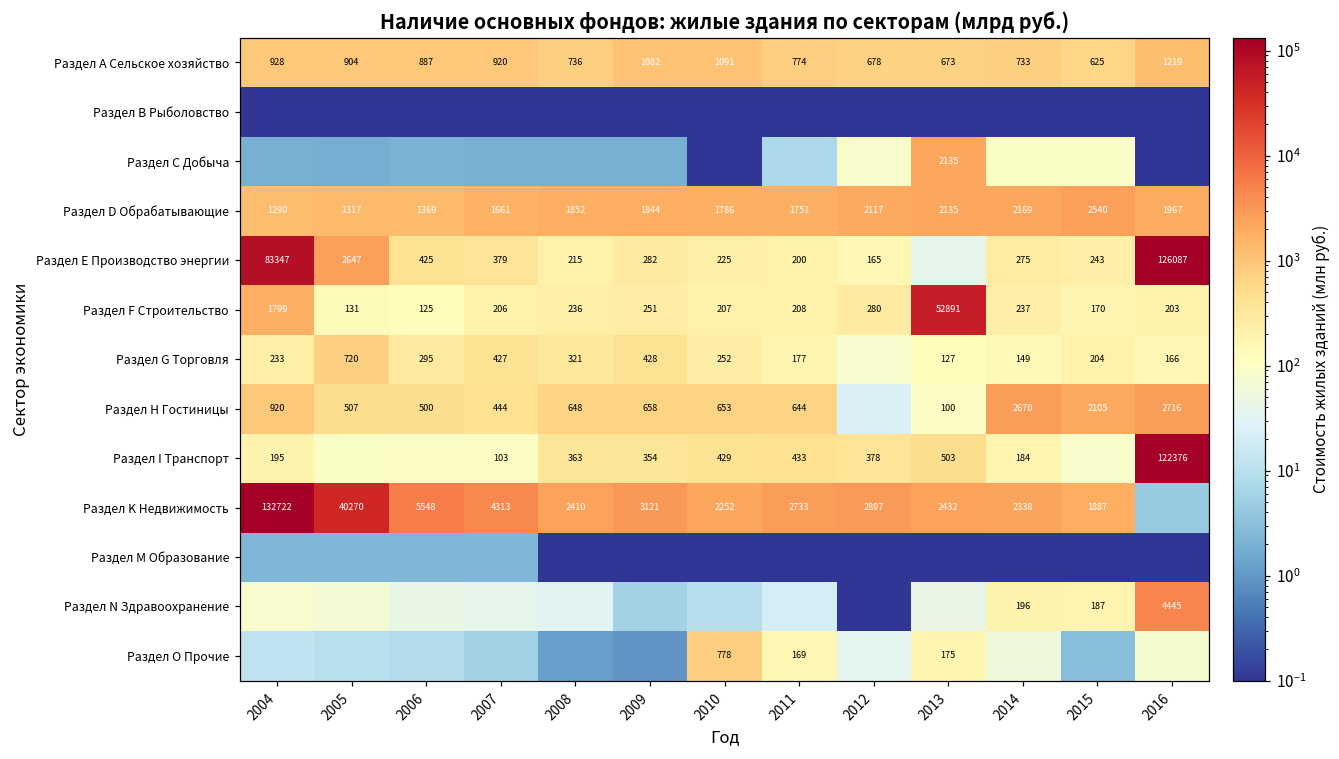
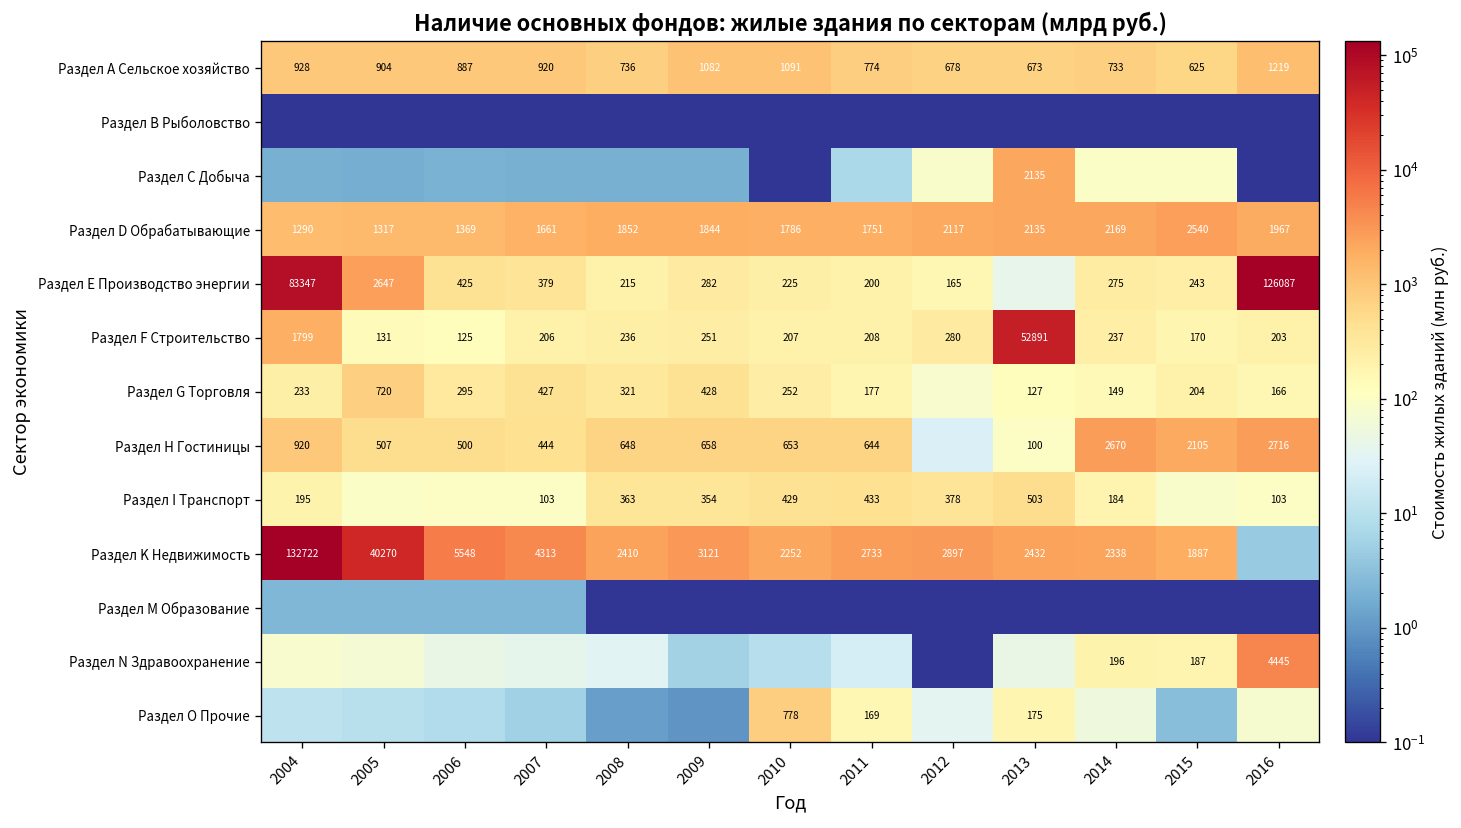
  {
    "Раздел А Сельское хозяйство": {
      "2004": 928,
      "2005": 904,
      "2006": 887,
      "2007": 920,
      "2008": 736,
      "2009": 1082,
      "2010": 1091,
      "2011": 774,
      "2012": 678,
      "2013": 673,
      "2014": 733,
      "2015": 625,
      "2016": 1219
    },
    "Раздел С Добыча": {
      "2013": 2135
    },
    "Раздел D Обрабатывающие": {
      "2004": 1290,
      "2005": 1317,
      "2006": 1369,
      "2007": 1661,
      "2008": 1852,
      "2009": 1844,
      "2010": 1786,
      "2011": 1751,
      "2012": 2117,
      "2013": 2135,
      "2014": 2169,
      "2015": 2540,
      "2016": 1967
    },
    "Раздел Е Производство энергии": {
      "2004": 83347,
      "2005": 2647,
      "2006": 425,
      "2007": 379,
      "2008": 215,
      "2009": 282,
      "2010": 225,
      "2011": 200,
      "2012": 165,
      "2014": 275,
      "2015": 243,
      "2016": 126087
    },
    "Раздел F Строительство": {
      "2004": 1799,
      "2005": 131,
      "2006": 125,
      "2007": 206,
      "2008": 236,
      "2009": 251,
      "2010": 207,
      "2011": 208,
      "2012": 280,
      "2013": 52891,
      "2014": 237,
      "2015": 170,
      "2016": 203
    },
    "Раздел G Торговля": {
      "2004": 233,
      "2005": 720,
      "2006": 295,
      "2007": 427,
      "2008": 321,
      "2009": 428,
      "2010": 252,
      "2011": 177,
      "2013": 127,
      "2014": 149,
      "2015": 204,
      "2016": 166
    },
    "Раздел Н Гостиницы": {
      "2004": 920,
      "2005": 507,
      "2006": 500,
      "2007": 444,
      "2008": 648,
      "2009": 658,
      "2010": 653,
      "2011": 644,
      "2013": 100,
      "2014": 2670,
      "2015": 2105,
      "2016": 2716
    },
    "Раздел I Транспорт": {
      "2004": 195,
      "2007": 103,
      "2008": 363,
      "2009": 354,
      "2010": 429,
      "2011": 433,
      "2012": 378,
      "2013": 503,
      "2014": 184,
-     "2016": 122376
+     "2016": 103
    },
    "Раздел K Недвижимость": {
      "2004": 132722,
      "2005": 40270,
      "2006": 5548,
      "2007": 4313,
      "2008": 2410,
      "2009": 3121,
      "2010": 2252,
      "2011": 2733,
      "2012": 2897,
      "2013": 2432,
      "2014": 2338,
      "2015": 1887
    },
    "Раздел N Здравоохранение": {
      "2014": 196,
      "2015": 187,
      "2016": 4445
    },
    "Раздел O Прочие": {
      "2010": 778,
      "2011": 169,
      "2013": 175
    }
  }
